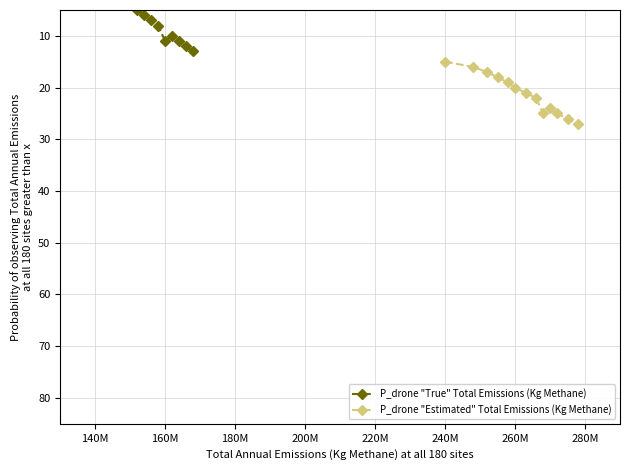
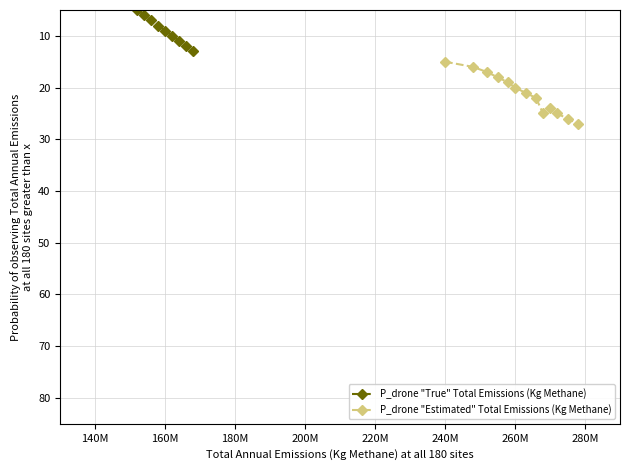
  {
    "P_drone \"True\" Total Emissions (Kg Methane)": {
-     "160M": 11
+     "160M": 9
    },
    "P_drone \"Estimated\" Total Emissions (Kg Methane)": {
      "240M": 15,
      "260M": 20
    }
  }
